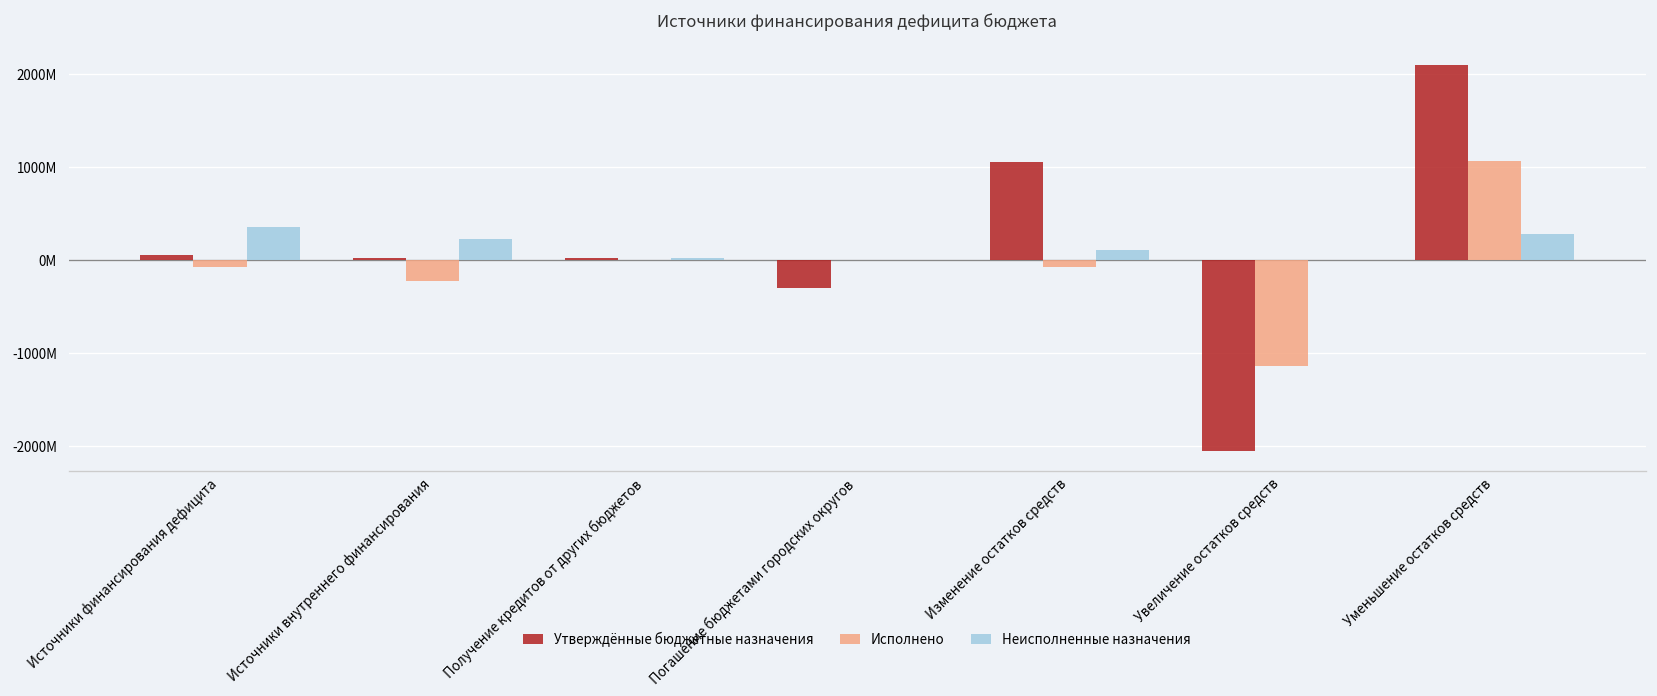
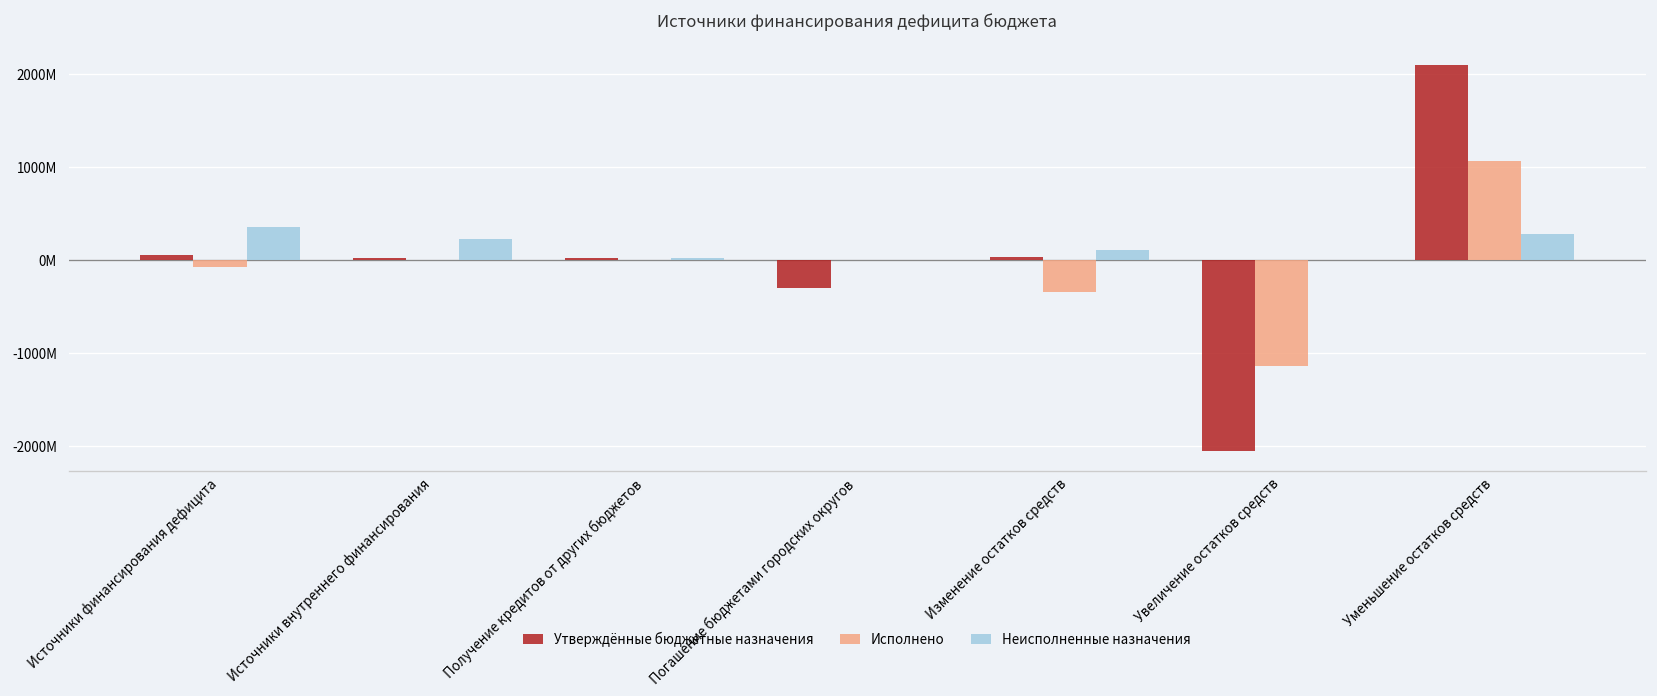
  {
    "Утверждённые бюджетные назначения": {
      "Источники финансирования дефицита": "100М",
      "Погашение бюджетами городских округов": "-300М",
-     "Изменение остатков средств": "1100М",
+     "Изменение остатков средств": "0М",
      "Увеличение остатков средств": "-2100М",
      "Уменьшение остатков средств": "2100М"
    },
    "Исполнено": {
      "Источники финансирования дефицита": "-100М",
-     "Источники внутреннего финансирования": "-200М",
+     "Источники внутреннего финансирования": "0М",
      "Получение кредитов от других бюджетов": "0М",
-     "Изменение остатков средств": "-100М",
+     "Изменение остатков средств": "-300М",
      "Увеличение остатков средств": "-1100М",
      "Уменьшение остатков средств": "1100М"
    },
    "Неисполненные назначения": {
      "Источники финансирования дефицита": "400М",
      "Источники внутреннего финансирования": "200М",
      "Погашение бюджетами городских округов": "0М",
      "Изменение остатков средств": "100М",
      "Увеличение остатков средств": "0М",
      "Уменьшение остатков средств": "300М"
    }
  }
